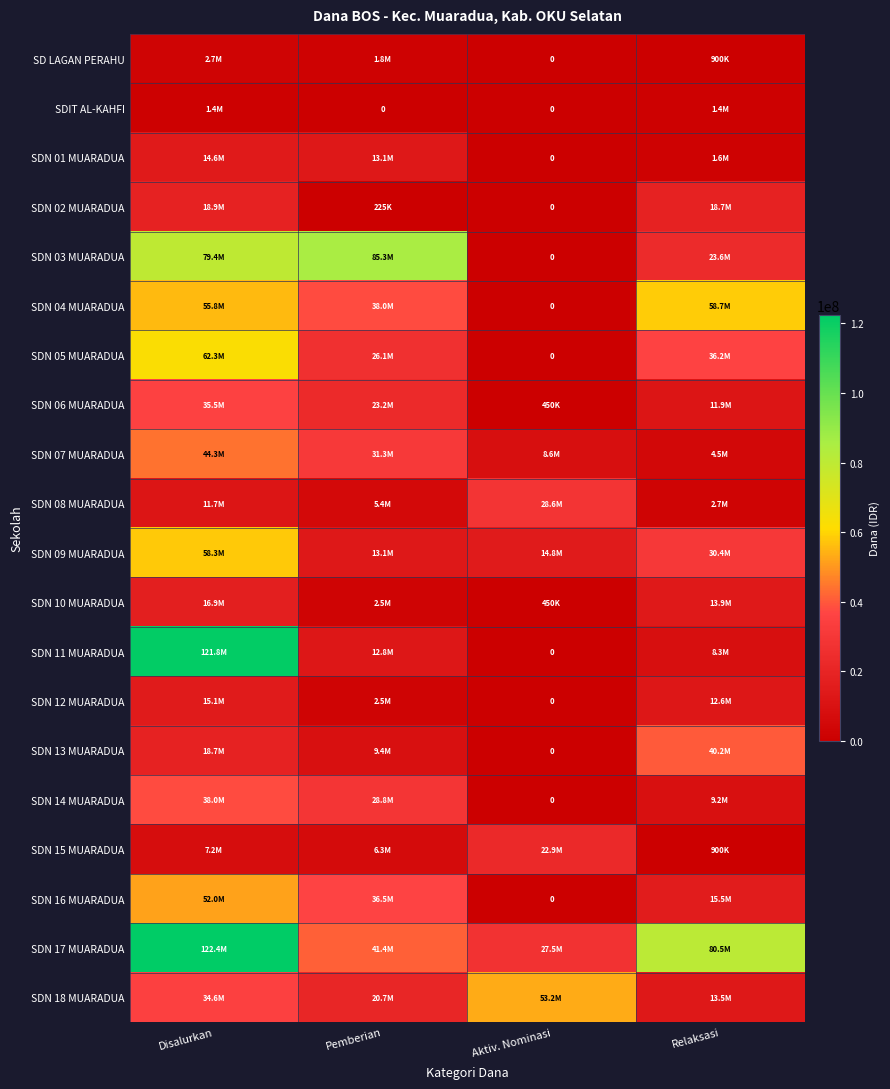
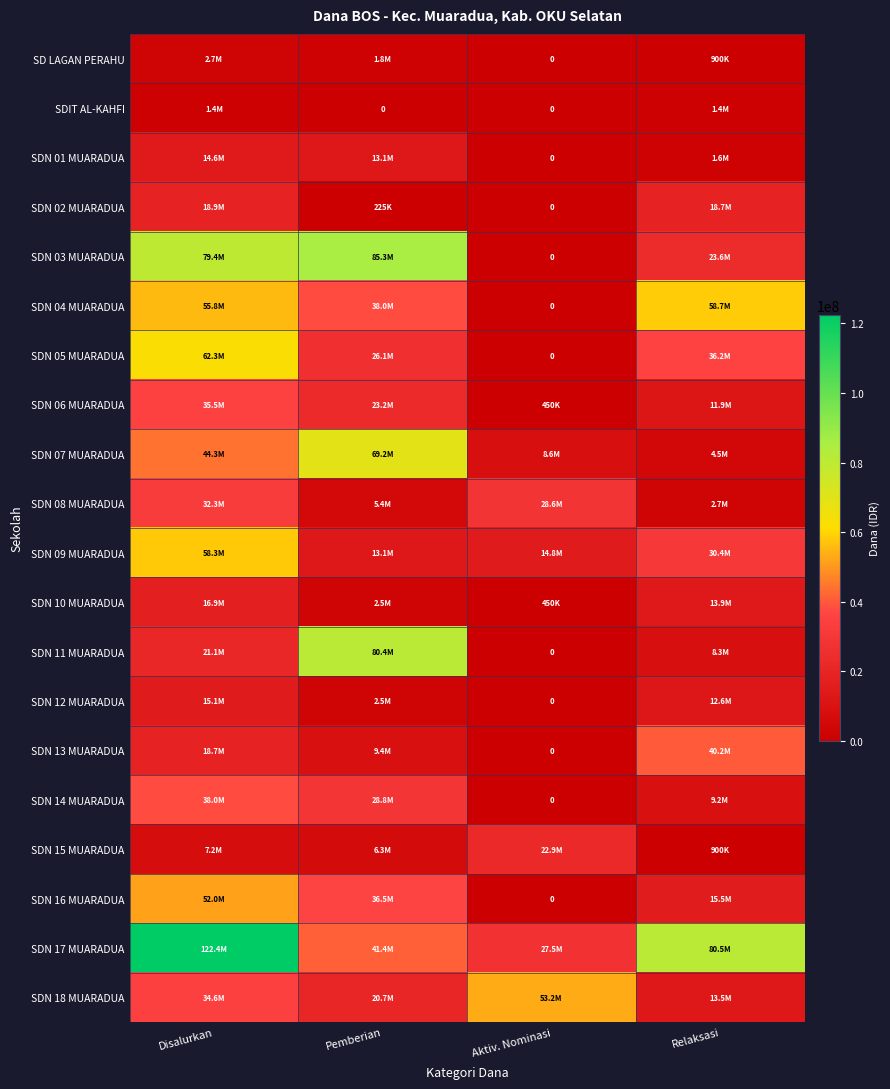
  {
    "SD LAGAN PERAHU": {
      "Disalurkan": "2.7M",
      "Pemberian": "1.8M",
      "Aktiv. Nominasi": "0",
      "Relaksasi": "900K"
    },
    "SDIT AL-KAHFI": {
      "Disalurkan": "1.4M",
      "Pemberian": "0",
      "Aktiv. Nominasi": "0",
      "Relaksasi": "1.4M"
    },
    "SDN 01 MUARADUA": {
      "Disalurkan": "14.6M",
      "Pemberian": "13.1M",
      "Aktiv. Nominasi": "0",
      "Relaksasi": "1.6M"
    },
    "SDN 02 MUARADUA": {
      "Disalurkan": "18.9M",
      "Pemberian": "225K",
      "Aktiv. Nominasi": "0",
      "Relaksasi": "18.7M"
    },
    "SDN 03 MUARADUA": {
      "Disalurkan": "79.4M",
      "Pemberian": "85.3M",
      "Aktiv. Nominasi": "0",
      "Relaksasi": "23.6M"
    },
    "SDN 04 MUARADUA": {
      "Disalurkan": "55.8M",
      "Pemberian": "38.0M",
      "Aktiv. Nominasi": "0",
      "Relaksasi": "58.7M"
    },
    "SDN 05 MUARADUA": {
      "Disalurkan": "62.3M",
      "Pemberian": "26.1M",
      "Aktiv. Nominasi": "0",
      "Relaksasi": "36.2M"
    },
    "SDN 06 MUARADUA": {
      "Disalurkan": "35.5M",
      "Pemberian": "23.2M",
      "Aktiv. Nominasi": "450K",
      "Relaksasi": "11.9M"
    },
    "SDN 07 MUARADUA": {
      "Disalurkan": "44.3M",
-     "Pemberian": "31.3M",
+     "Pemberian": "69.2M",
      "Aktiv. Nominasi": "8.6M",
      "Relaksasi": "4.5M"
    },
    "SDN 08 MUARADUA": {
-     "Disalurkan": "11.7M",
+     "Disalurkan": "32.3M",
      "Pemberian": "5.4M",
      "Aktiv. Nominasi": "28.6M",
      "Relaksasi": "2.7M"
    },
    "SDN 09 MUARADUA": {
      "Disalurkan": "58.3M",
      "Pemberian": "13.1M",
      "Aktiv. Nominasi": "14.8M",
      "Relaksasi": "30.4M"
    },
    "SDN 10 MUARADUA": {
      "Disalurkan": "16.9M",
      "Pemberian": "2.5M",
      "Aktiv. Nominasi": "450K",
      "Relaksasi": "13.9M"
    },
    "SDN 11 MUARADUA": {
-     "Disalurkan": "121.8M",
-     "Pemberian": "12.8M",
+     "Disalurkan": "21.1M",
+     "Pemberian": "80.4M",
      "Aktiv. Nominasi": "0",
      "Relaksasi": "8.3M"
    },
    "SDN 12 MUARADUA": {
      "Disalurkan": "15.1M",
      "Pemberian": "2.5M",
      "Aktiv. Nominasi": "0",
      "Relaksasi": "12.6M"
    },
    "SDN 13 MUARADUA": {
      "Disalurkan": "18.7M",
      "Pemberian": "9.4M",
      "Aktiv. Nominasi": "0",
      "Relaksasi": "40.2M"
    },
    "SDN 14 MUARADUA": {
      "Disalurkan": "38.0M",
      "Pemberian": "28.8M",
      "Aktiv. Nominasi": "0",
      "Relaksasi": "9.2M"
    },
    "SDN 15 MUARADUA": {
      "Disalurkan": "7.2M",
      "Pemberian": "6.3M",
      "Aktiv. Nominasi": "22.9M",
      "Relaksasi": "900K"
    },
    "SDN 16 MUARADUA": {
      "Disalurkan": "52.0M",
      "Pemberian": "36.5M",
      "Aktiv. Nominasi": "0",
      "Relaksasi": "15.5M"
    },
    "SDN 17 MUARADUA": {
      "Disalurkan": "122.4M",
      "Pemberian": "41.4M",
      "Aktiv. Nominasi": "27.5M",
      "Relaksasi": "80.5M"
    },
    "SDN 18 MUARADUA": {
      "Disalurkan": "34.6M",
      "Pemberian": "20.7M",
      "Aktiv. Nominasi": "53.2M",
      "Relaksasi": "13.5M"
    }
  }
